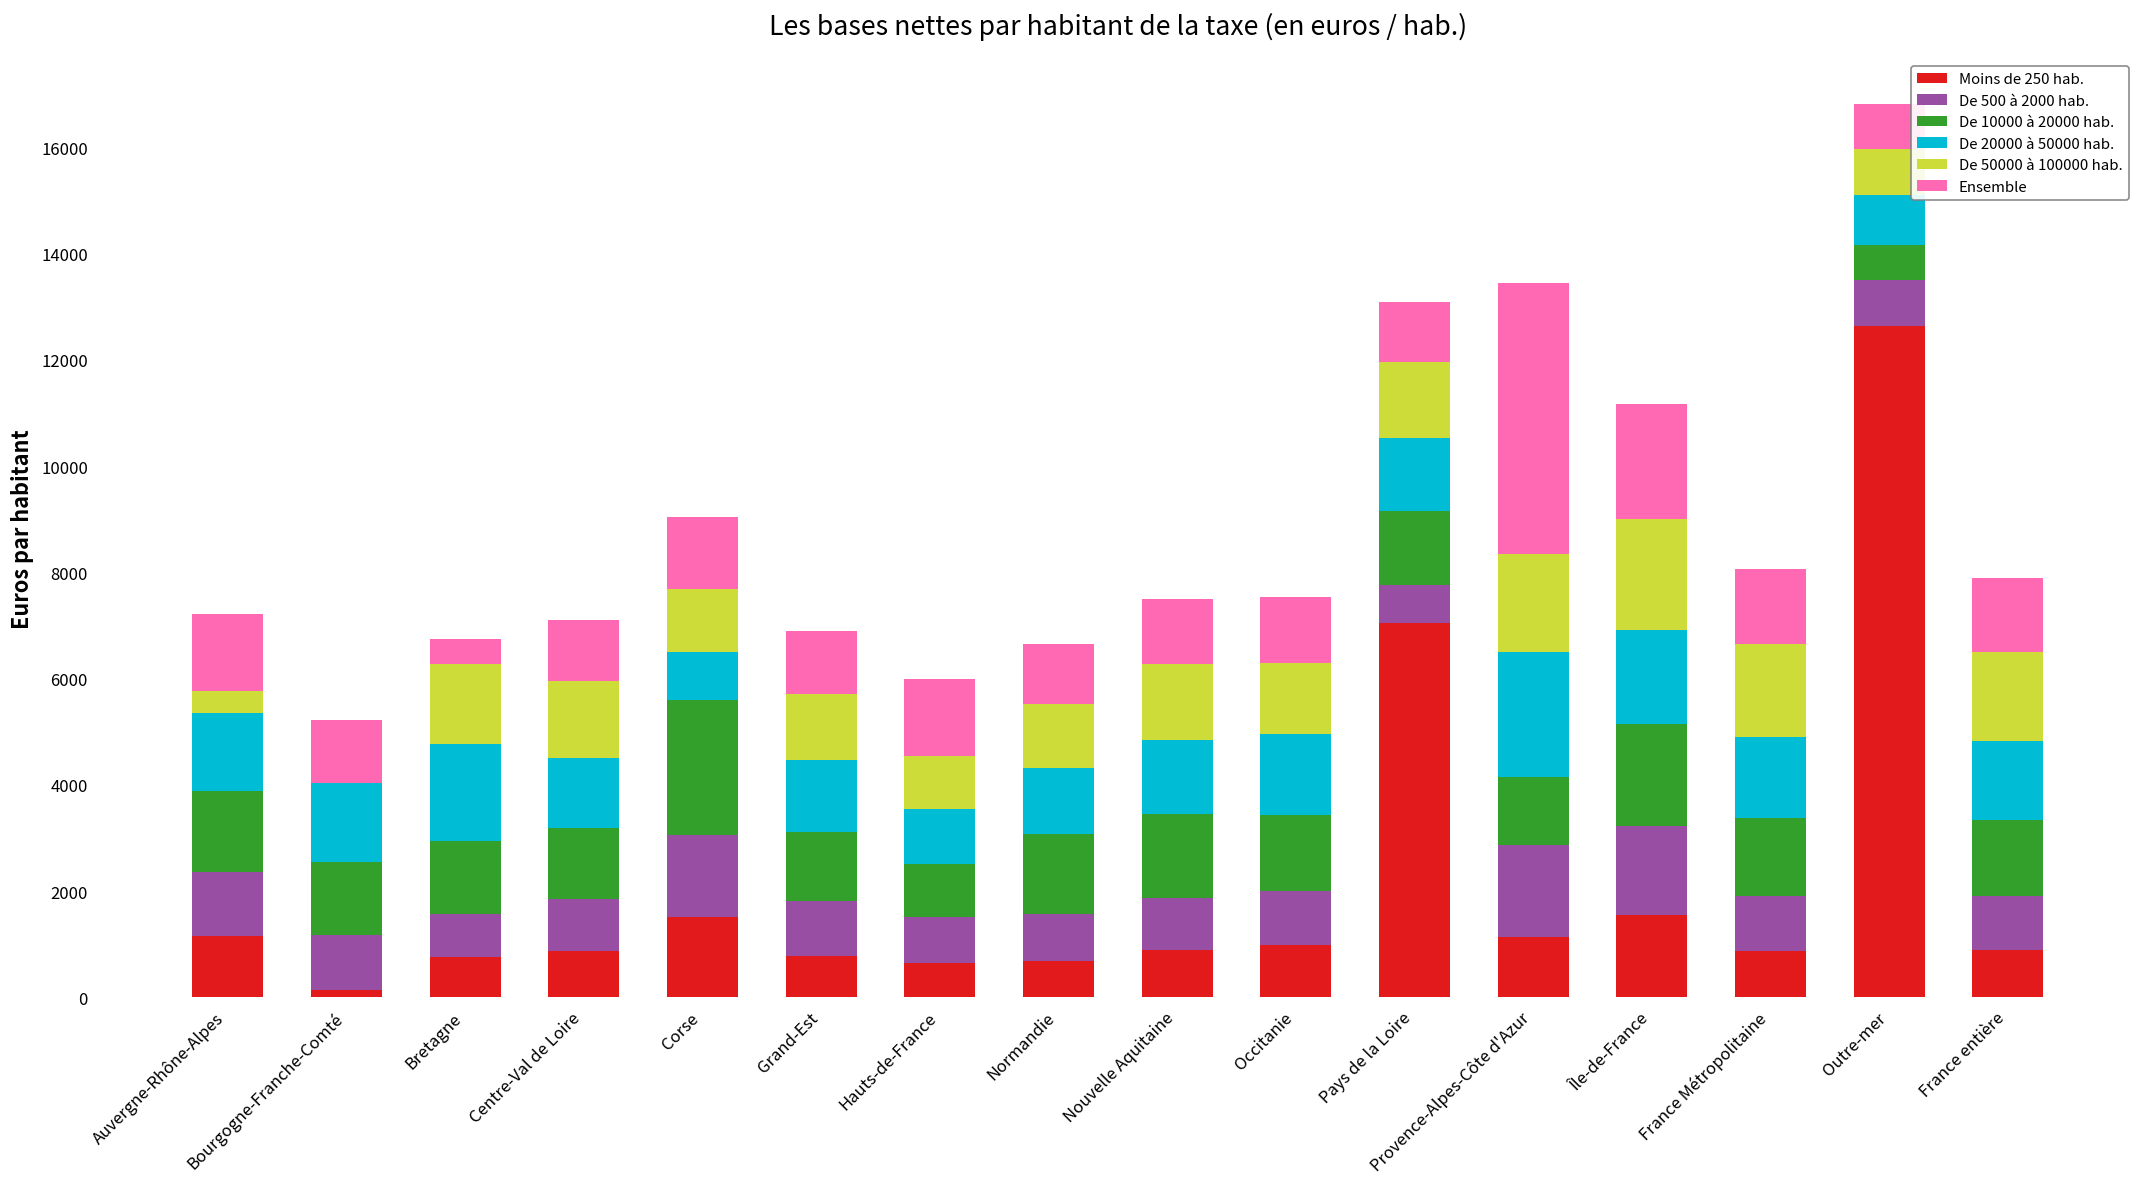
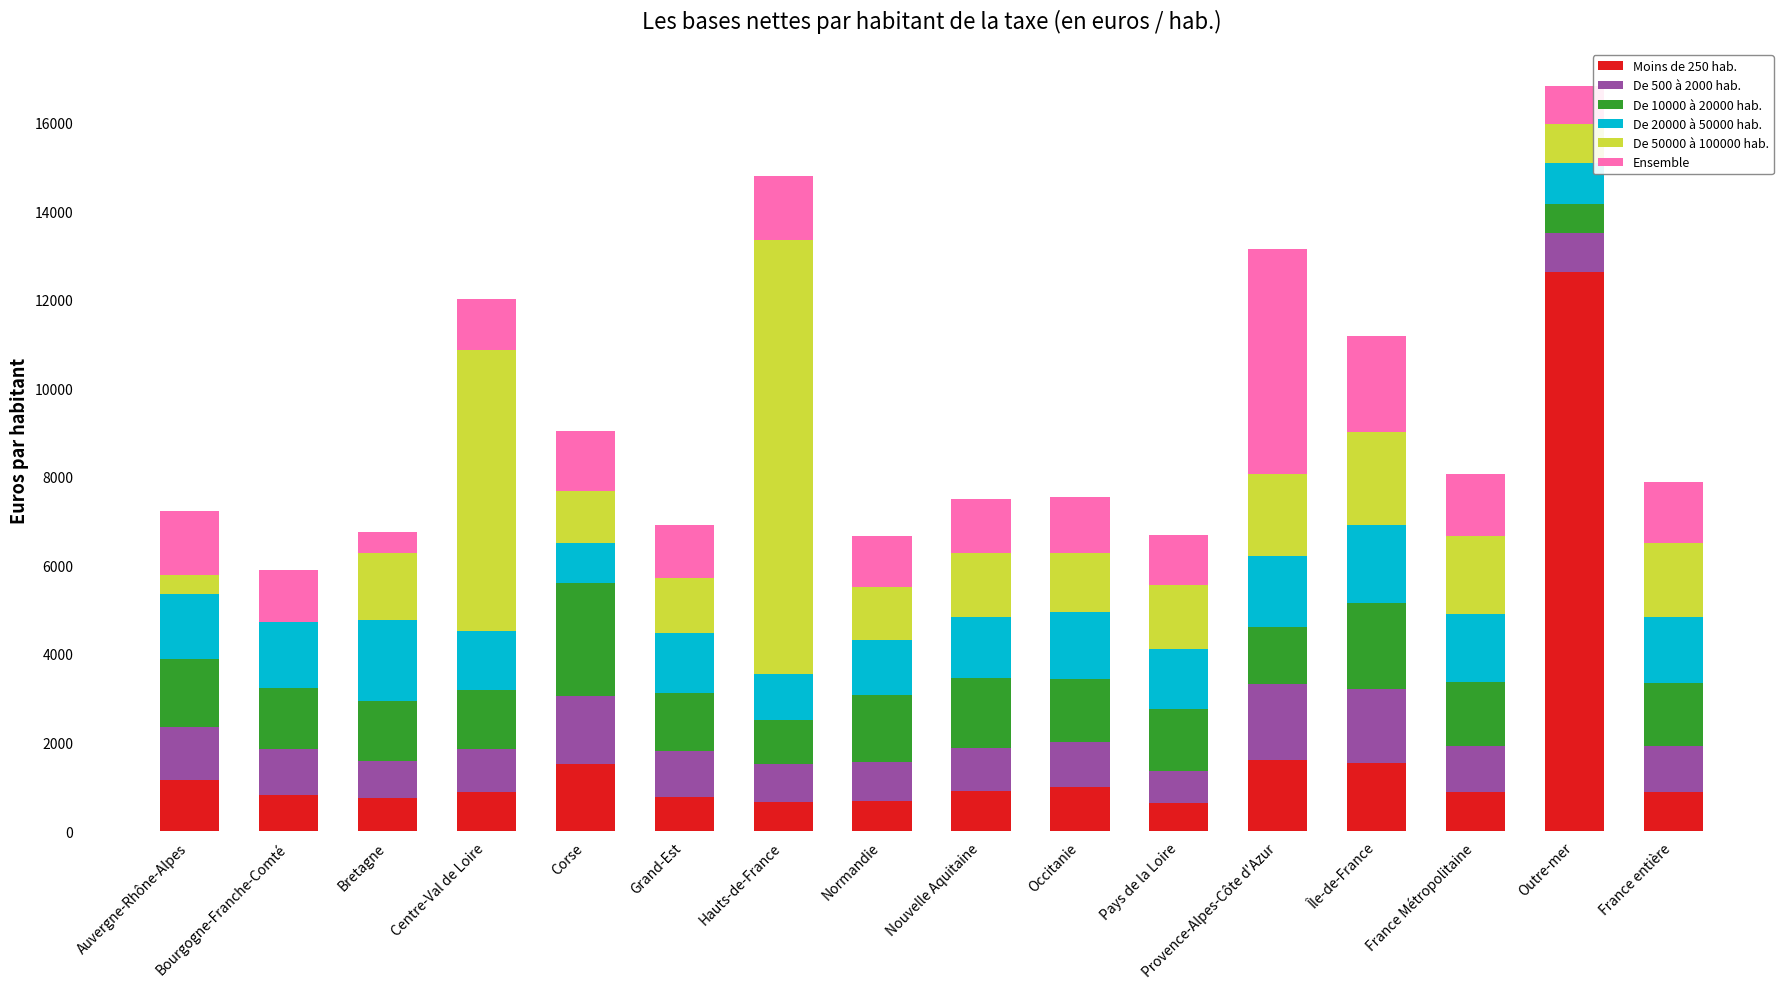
  {
    "Moins de 250 hab.": {
      "Auvergne-Rhône-Alpes": 1200,
-     "Bourgogne-Franche-Comté": 100,
+     "Bourgogne-Franche-Comté": 800,
      "Bretagne": 800,
      "Centre-Val de Loire": 900,
      "Corse": 1500,
      "Grand-Est": 800,
      "Hauts-de-France": 700,
      "Normandie": 700,
      "Nouvelle Aquitaine": 900,
      "Occitanie": 1000,
-     "Pays de la Loire": 7000,
-     "Provence-Alpes-Côte d'Azur": 1100,
+     "Pays de la Loire": 600,
+     "Provence-Alpes-Côte d'Azur": 1600,
      "Île-de-France": 1500,
      "France Métropolitaine": 900,
      "Outre-mer": 12600,
      "France entière": 900
    },
    "De 500 à 2000 hab.": {
      "Auvergne-Rhône-Alpes": 1200,
      "Bourgogne-Franche-Comté": 1000,
      "Bretagne": 800,
      "Centre-Val de Loire": 1000,
      "Corse": 1500,
      "Grand-Est": 1000,
      "Hauts-de-France": 900,
      "Normandie": 900,
      "Nouvelle Aquitaine": 1000,
      "Occitanie": 1000,
      "Pays de la Loire": 700,
      "Provence-Alpes-Côte d'Azur": 1700,
      "Île-de-France": 1700,
      "France Métropolitaine": 1000,
      "Outre-mer": 900,
      "France entière": 1000
    },
    "De 10000 à 20000 hab.": {
      "Auvergne-Rhône-Alpes": 1500,
      "Bourgogne-Franche-Comté": 1400,
      "Bretagne": 1400,
      "Centre-Val de Loire": 1300,
      "Corse": 2500,
      "Grand-Est": 1300,
      "Hauts-de-France": 1000,
      "Normandie": 1500,
      "Nouvelle Aquitaine": 1600,
      "Occitanie": 1400,
      "Pays de la Loire": 1400,
      "Provence-Alpes-Côte d'Azur": 1300,
      "Île-de-France": 1900,
      "France Métropolitaine": 1500,
      "Outre-mer": 700,
      "France entière": 1400
    },
    "De 20000 à 50000 hab.": {
      "Auvergne-Rhône-Alpes": 1500,
      "Bourgogne-Franche-Comté": 1500,
      "Bretagne": 1800,
      "Centre-Val de Loire": 1300,
      "Corse": 900,
      "Grand-Est": 1400,
      "Hauts-de-France": 1000,
      "Normandie": 1200,
      "Nouvelle Aquitaine": 1400,
      "Occitanie": 1500,
      "Pays de la Loire": 1400,
-     "Provence-Alpes-Côte d'Azur": 2400,
+     "Provence-Alpes-Côte d'Azur": 1600,
      "Île-de-France": 1800,
      "France Métropolitaine": 1500,
      "Outre-mer": 900,
      "France entière": 1500
    },
    "De 50000 à 100000 hab.": {
      "Auvergne-Rhône-Alpes": 400,
      "Bourgogne-Franche-Comté": 0,
      "Bretagne": 1500,
-     "Centre-Val de Loire": 1500,
+     "Centre-Val de Loire": 6400,
      "Corse": 1200,
      "Grand-Est": 1200,
-     "Hauts-de-France": 1000,
+     "Hauts-de-France": 9800,
      "Normandie": 1200,
      "Nouvelle Aquitaine": 1400,
      "Occitanie": 1300,
      "Pays de la Loire": 1400,
      "Provence-Alpes-Côte d'Azur": 1900,
      "Île-de-France": 2100,
      "France Métropolitaine": 1700,
      "Outre-mer": 900,
      "France entière": 1700
    },
    "Ensemble": {
      "Auvergne-Rhône-Alpes": 1500,
      "Bourgogne-Franche-Comté": 1200,
      "Bretagne": 500,
      "Centre-Val de Loire": 1100,
      "Corse": 1400,
      "Grand-Est": 1200,
      "Hauts-de-France": 1500,
      "Normandie": 1100,
      "Nouvelle Aquitaine": 1200,
      "Occitanie": 1200,
      "Pays de la Loire": 1100,
      "Provence-Alpes-Côte d'Azur": 5100,
      "Île-de-France": 2200,
      "France Métropolitaine": 1400,
      "Outre-mer": 900,
      "France entière": 1400
    }
  }
